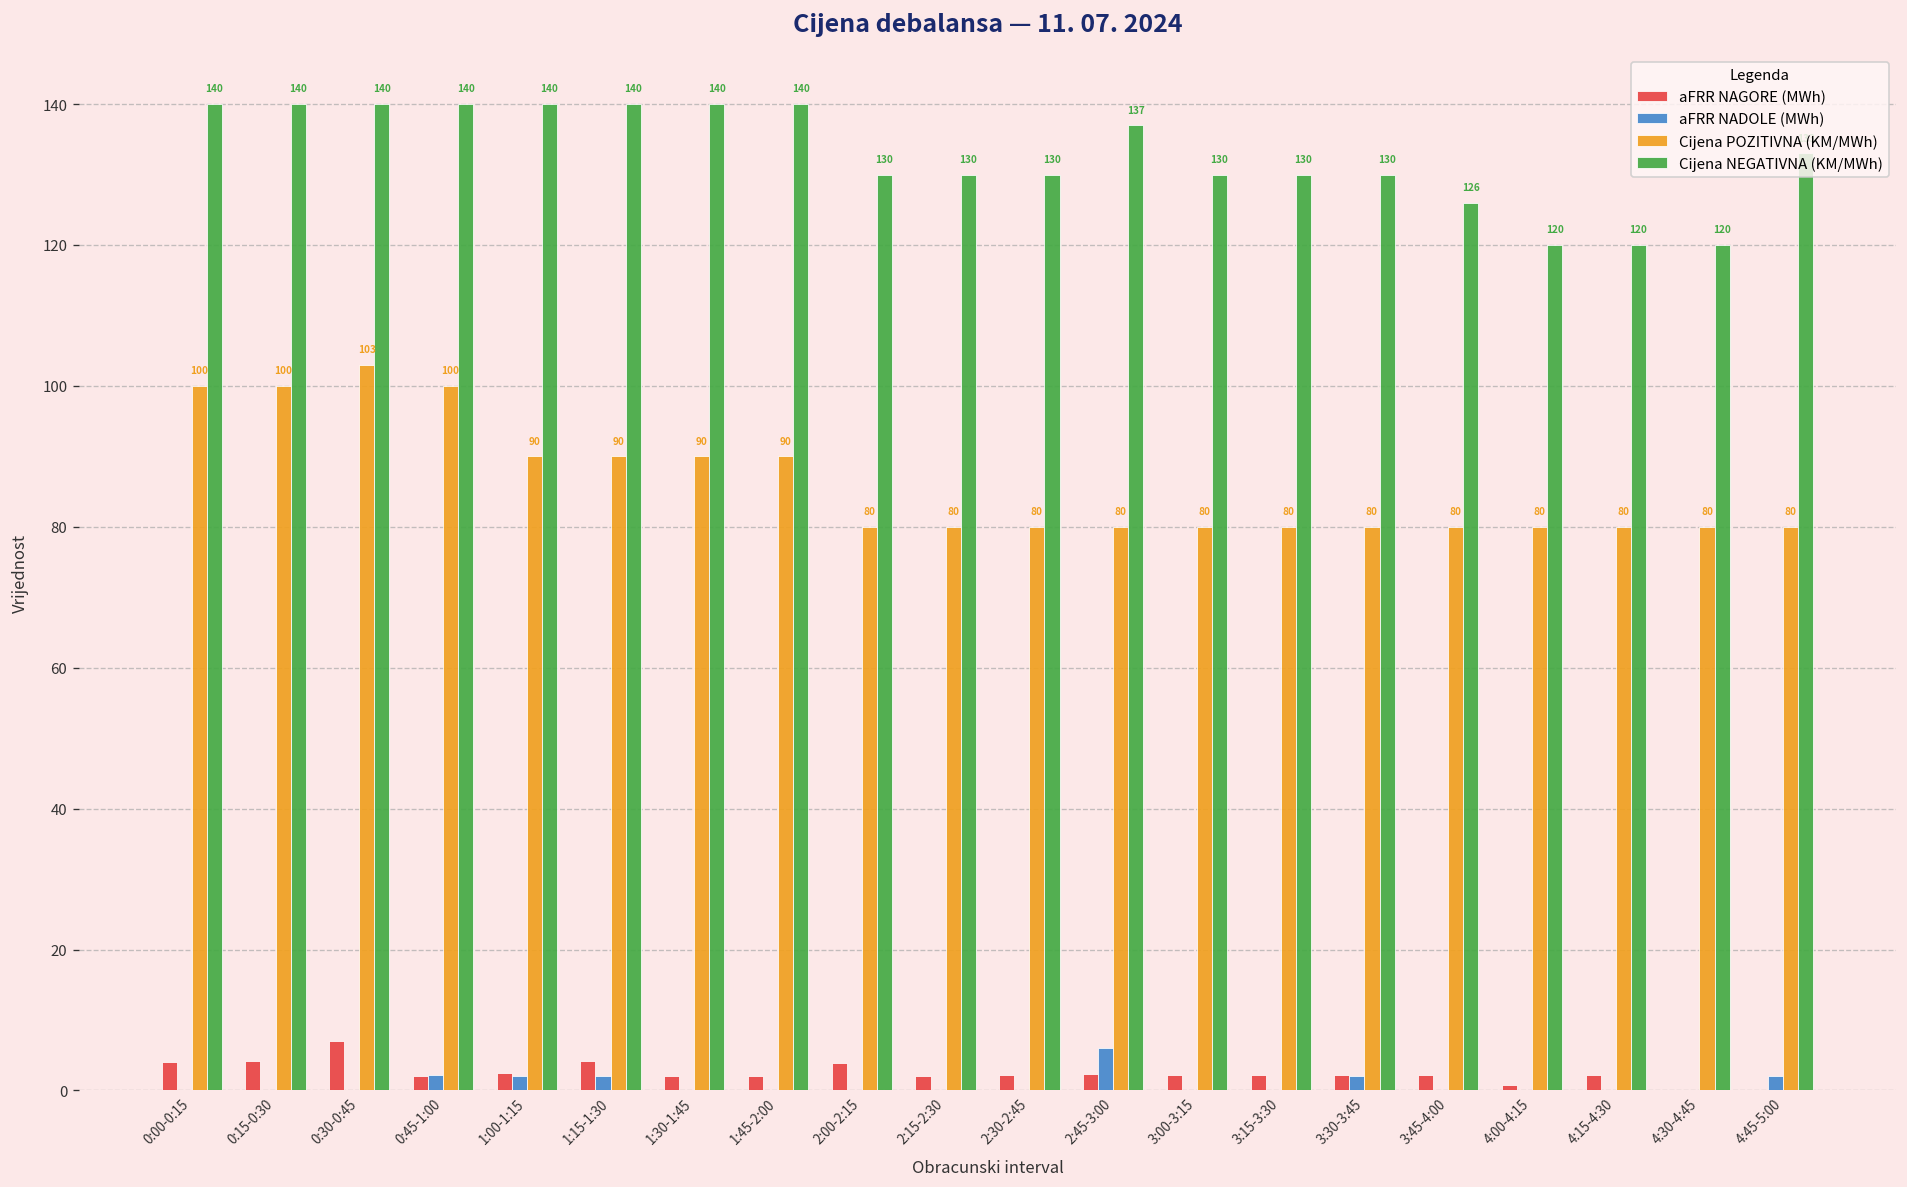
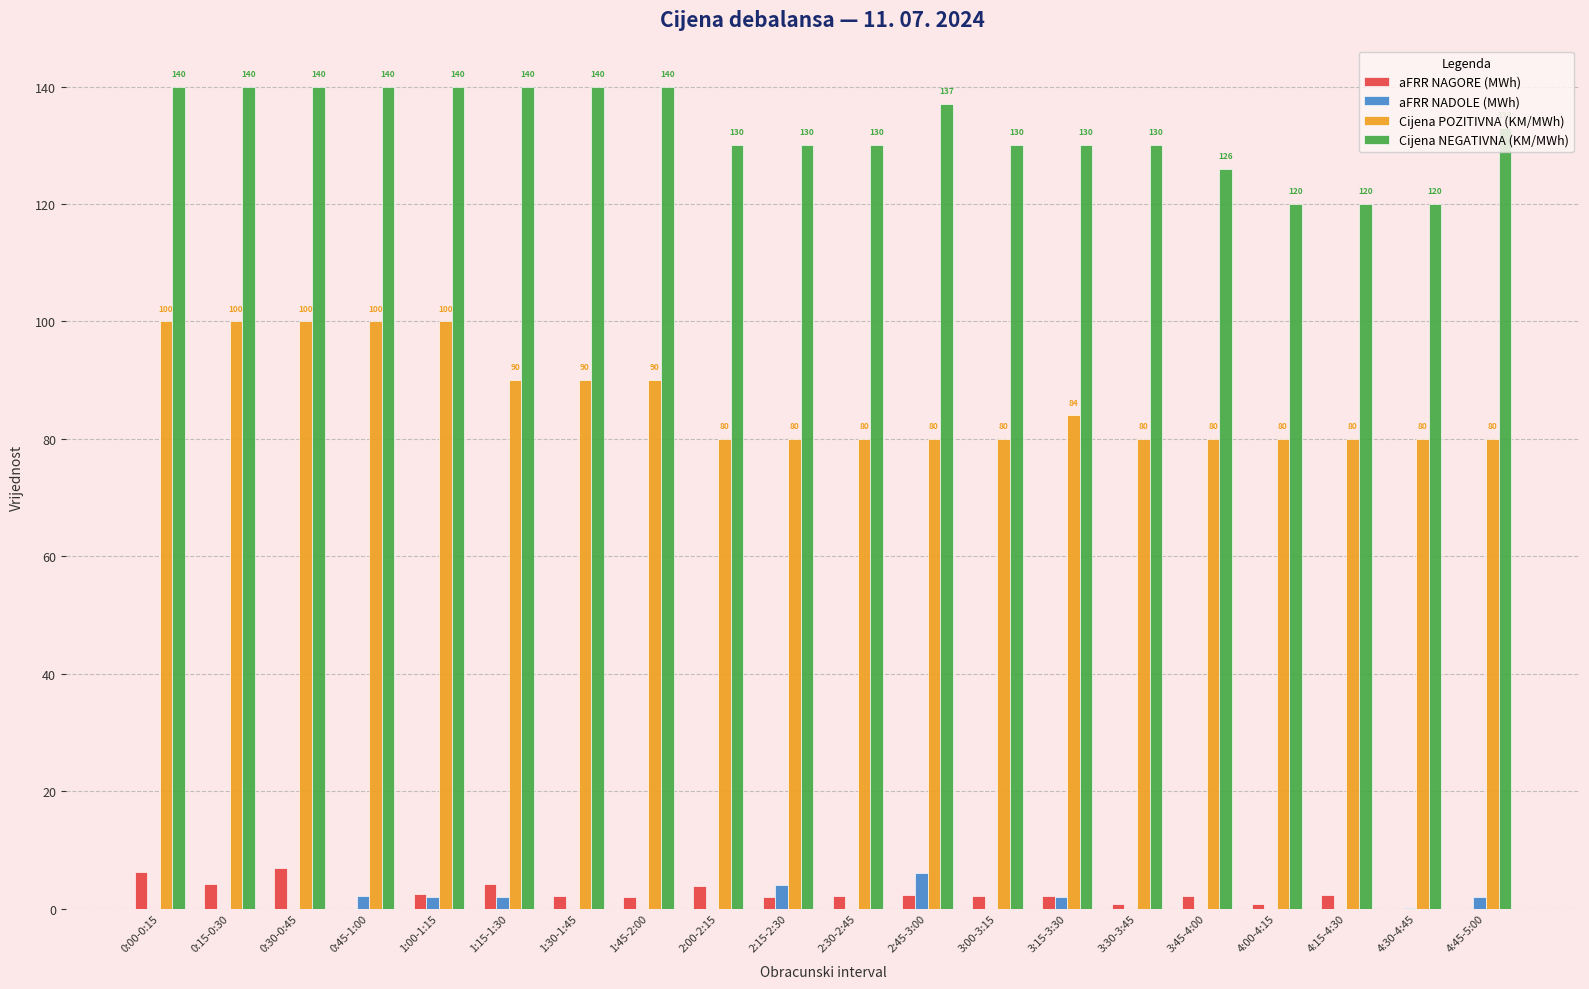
  {
    "aFRR NAGORE (MWh)": {
-     "0:00-0:15": 4,
+     "0:00-0:15": 6,
      "0:15-0:30": 4,
      "0:30-0:45": 7,
-     "0:45-1:00": 2,
+     "0:45-1:00": 0,
      "1:00-1:15": 2,
      "1:15-1:30": 4,
      "1:30-1:45": 2,
      "1:45-2:00": 2,
      "2:00-2:15": 4,
      "2:15-2:30": 2,
      "2:30-2:45": 2,
      "2:45-3:00": 2,
      "3:00-3:15": 2,
      "3:15-3:30": 2,
-     "3:30-3:45": 2,
+     "3:30-3:45": 1,
      "3:45-4:00": 2,
      "4:00-4:15": 1,
      "4:15-4:30": 2,
      "4:30-4:45": 0,
      "4:45-5:00": 0
    },
    "aFRR NADOLE (MWh)": {
      "0:00-0:15": 0,
      "0:15-0:30": 0,
      "0:30-0:45": 0,
      "0:45-1:00": 2,
      "1:00-1:15": 2,
      "1:15-1:30": 2,
      "1:30-1:45": 0,
      "1:45-2:00": 0,
      "2:00-2:15": 0,
-     "2:15-2:30": 0,
+     "2:15-2:30": 4,
      "2:30-2:45": 0,
      "2:45-3:00": 6,
      "3:00-3:15": 0,
-     "3:15-3:30": 0,
-     "3:30-3:45": 2,
+     "3:15-3:30": 2,
+     "3:30-3:45": 0,
      "3:45-4:00": 0,
      "4:00-4:15": 0,
      "4:15-4:30": 0,
      "4:45-5:00": 2
    },
    "Cijena POZITIVNA (KM/MWh)": {
      "0:00-0:15": 100,
      "0:15-0:30": 100,
-     "0:30-0:45": 103,
+     "0:30-0:45": 100,
      "0:45-1:00": 100,
-     "1:00-1:15": 90,
+     "1:00-1:15": 100,
      "1:15-1:30": 90,
      "1:30-1:45": 90,
      "1:45-2:00": 90,
      "2:00-2:15": 80,
      "2:15-2:30": 80,
      "2:30-2:45": 80,
      "2:45-3:00": 80,
      "3:00-3:15": 80,
-     "3:15-3:30": 80,
+     "3:15-3:30": 84,
      "3:30-3:45": 80,
      "3:45-4:00": 80,
      "4:00-4:15": 80,
      "4:15-4:30": 80,
      "4:30-4:45": 80,
      "4:45-5:00": 80
    },
    "Cijena NEGATIVNA (KM/MWh)": {
      "0:00-0:15": 140,
      "0:15-0:30": 140,
      "0:30-0:45": 140,
      "0:45-1:00": 140,
      "1:00-1:15": 140,
      "1:15-1:30": 140,
      "1:30-1:45": 140,
      "1:45-2:00": 140,
      "2:00-2:15": 130,
      "2:15-2:30": 130,
      "2:30-2:45": 130,
      "2:45-3:00": 137,
      "3:00-3:15": 130,
      "3:15-3:30": 130,
      "3:30-3:45": 130,
      "3:45-4:00": 126,
      "4:00-4:15": 120,
      "4:15-4:30": 120,
      "4:30-4:45": 120
    }
  }
